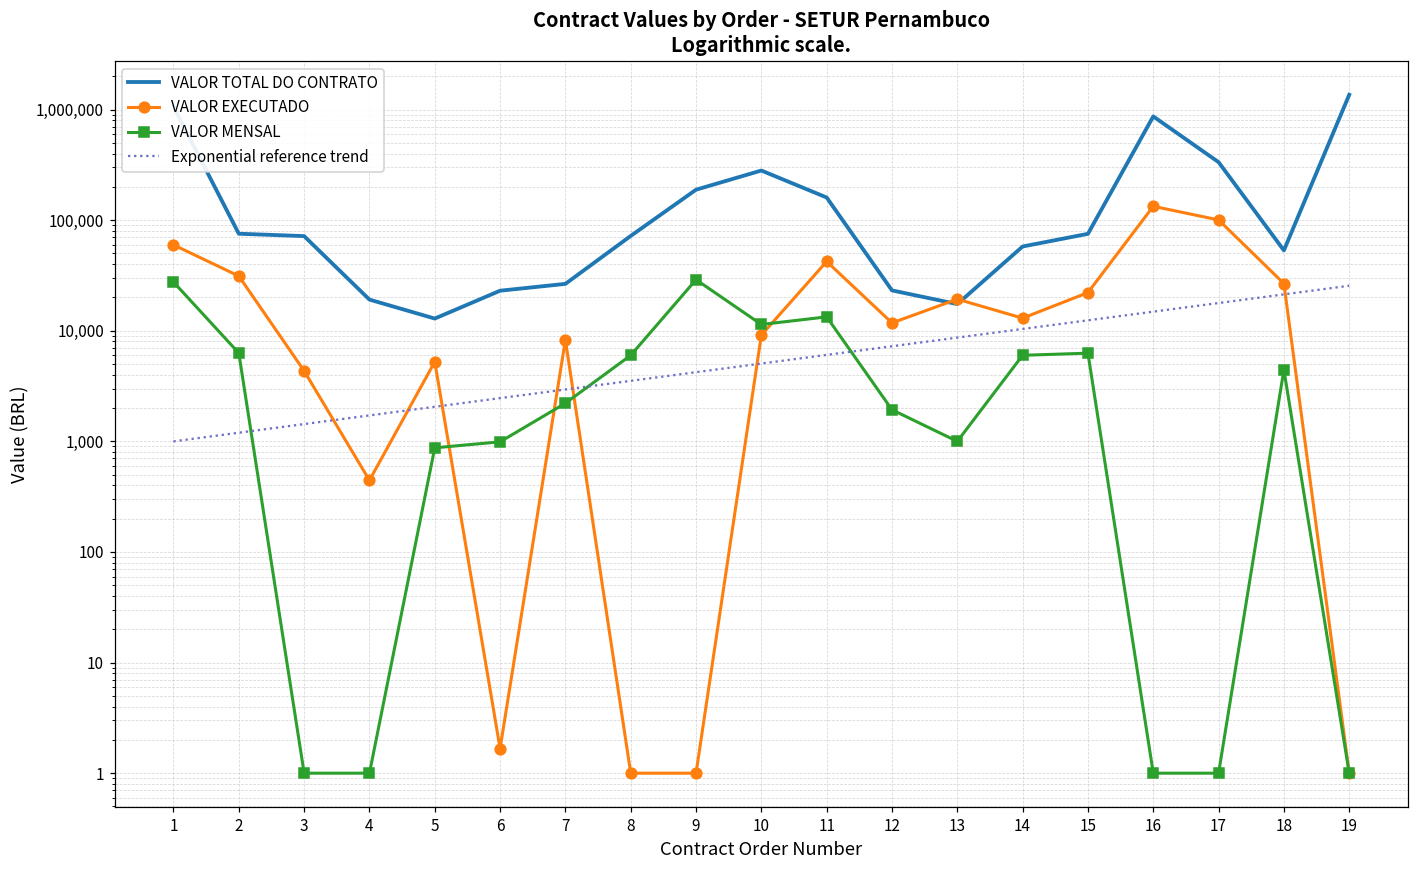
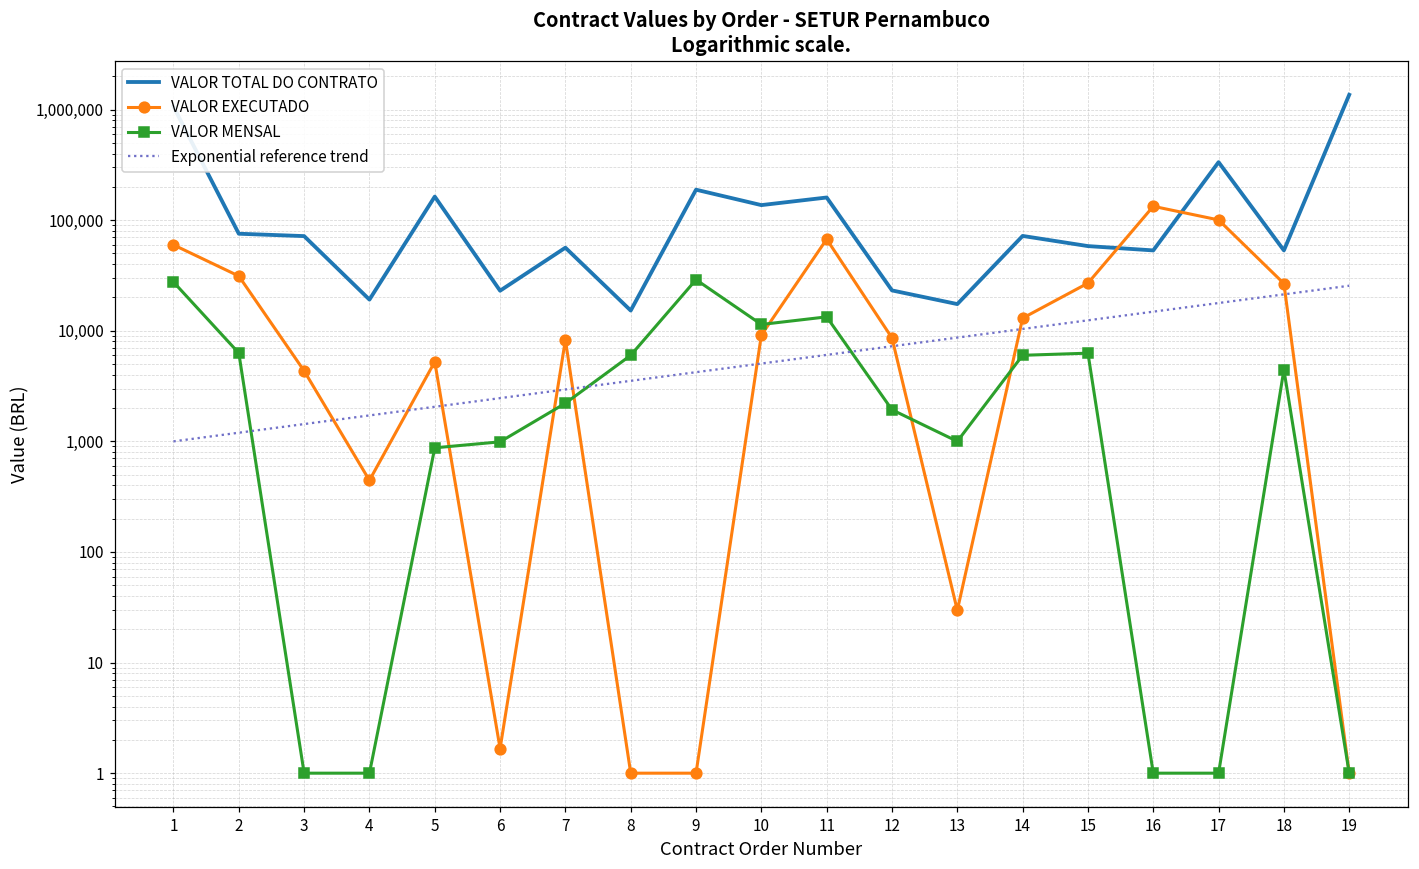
  {
    "VALOR TOTAL DO CONTRATO": {
      "2": "80,000",
      "3": "70,000",
      "4": "19,000",
-     "5": "13,000",
+     "5": "160,000",
      "6": "23,000",
-     "7": "27,000",
-     "8": "70,000",
+     "7": "60,000",
+     "8": "15,000",
      "9": "190,000",
-     "10": "280,000",
+     "10": "140,000",
      "11": "160,000",
      "12": "23,000",
      "13": "17,000",
-     "14": "60,000",
-     "15": "80,000",
-     "16": "900,000",
+     "14": "70,000",
+     "15": "60,000",
+     "16": "50,000",
      "17": "330,000",
      "18": "50,000",
      "19": "1,400,000"
    },
    "VALOR EXECUTADO": {
      "1": "60,000",
      "2": "31,000",
      "3": "4,300",
      "4": "400",
      "5": "5,000",
      "6": "1.7",
      "7": "8,000",
      "8": "1",
      "9": "1",
      "10": "9,000",
-     "11": "42,000",
-     "12": "12,000",
-     "13": "19,000",
+     "11": "70,000",
+     "12": "9,000",
+     "13": "30",
      "14": "13,000",
-     "15": "22,000",
+     "15": "27,000",
      "16": "130,000",
      "17": "100,000",
      "18": "27,000"
    },
    "VALOR MENSAL": {
      "1": "28,000",
      "2": "6,000",
      "3": "1",
      "4": "1",
      "5": "900",
      "6": "1,000",
      "7": "2,200",
      "8": "6,000",
      "9": "29,000",
      "10": "11,000",
      "11": "13,000",
      "12": "1,900",
      "13": "1,000",
      "14": "6,000",
      "15": "6,000",
      "16": "1",
      "17": "1",
      "18": "4,000"
    },
    "Exponential reference trend": {
      "1": "1,000",
      "2": "1,200",
      "3": "1,400",
      "4": "1,700",
      "5": "2,100",
      "6": "2,500",
      "7": "2,900",
      "8": "3,500",
      "9": "4,200",
      "10": "5,000",
      "11": "6,000",
      "12": "7,000",
      "13": "9,000",
      "14": "10,000",
      "15": "12,000",
      "16": "15,000",
      "17": "18,000",
      "18": "21,000",
      "19": "26,000"
    }
  }
